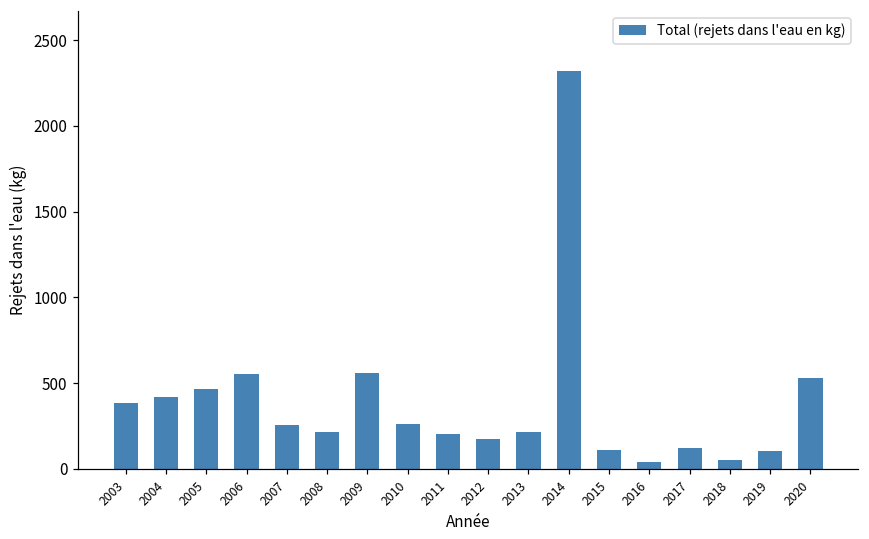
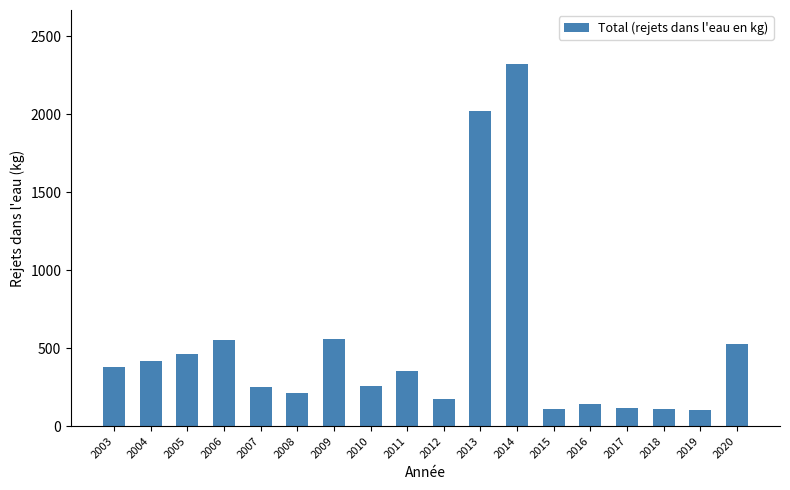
  {
    "2003": 380,
    "2004": 420,
    "2005": 470,
    "2006": 550,
    "2007": 250,
    "2008": 210,
    "2009": 560,
    "2010": 260,
-   "2011": 200,
+   "2011": 350,
    "2012": 180,
-   "2013": 210,
+   "2013": 2020,
    "2014": 2320,
    "2015": 110,
-   "2016": 40,
+   "2016": 140,
    "2017": 120,
-   "2018": 50,
+   "2018": 110,
    "2019": 110,
    "2020": 530
  }
